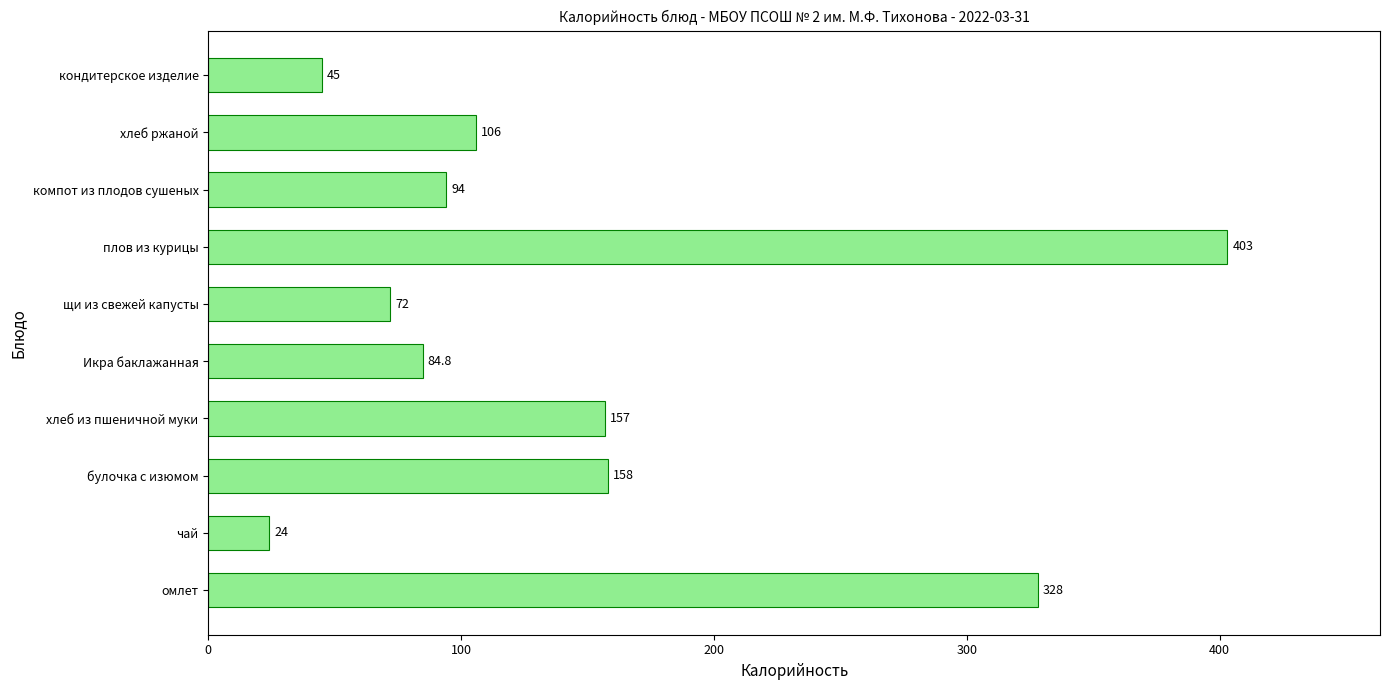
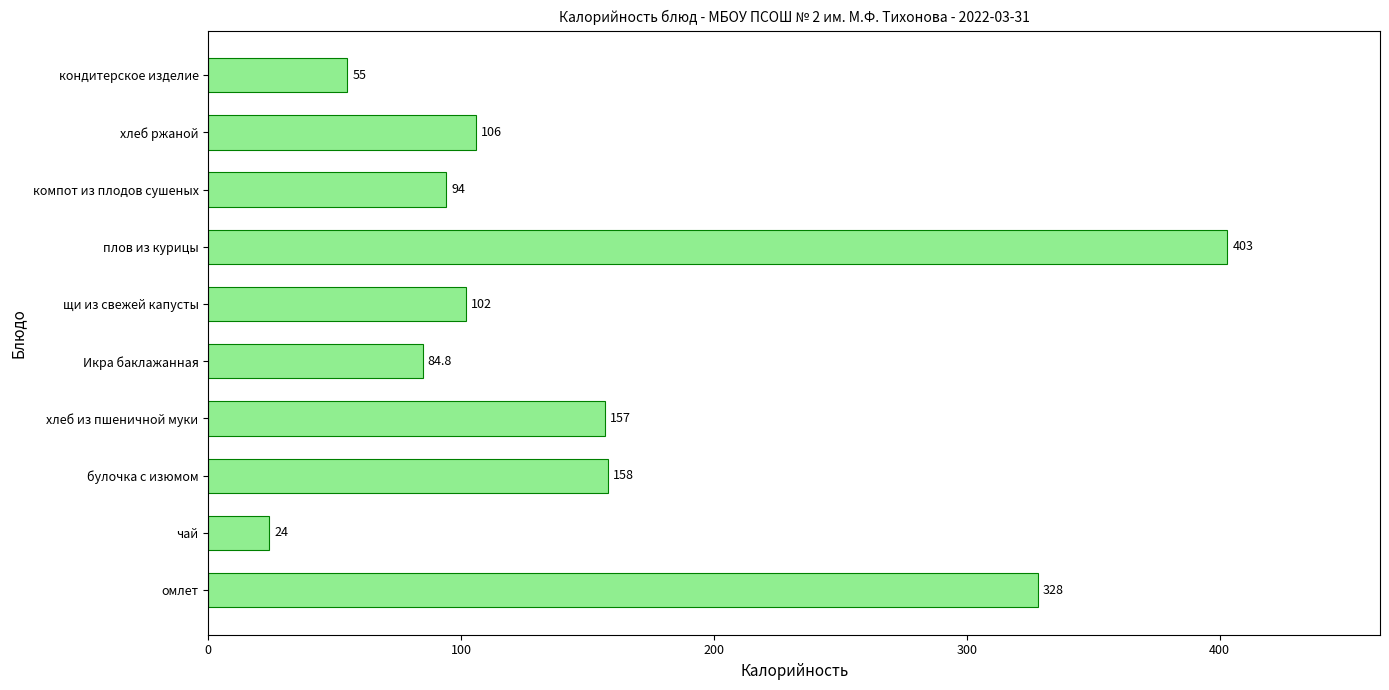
  {
-   "кондитерское изделие": 45,
+   "кондитерское изделие": 55,
    "хлеб ржаной": 106,
    "компот из плодов сушеных": 94,
    "плов из курицы": 403,
-   "щи из свежей капусты": 72,
+   "щи из свежей капусты": 102,
    "Икра баклажанная": 84.8,
    "хлеб из пшеничной муки": 157,
    "булочка с изюмом": 158,
    "чай": 24,
    "омлет": 328
  }
